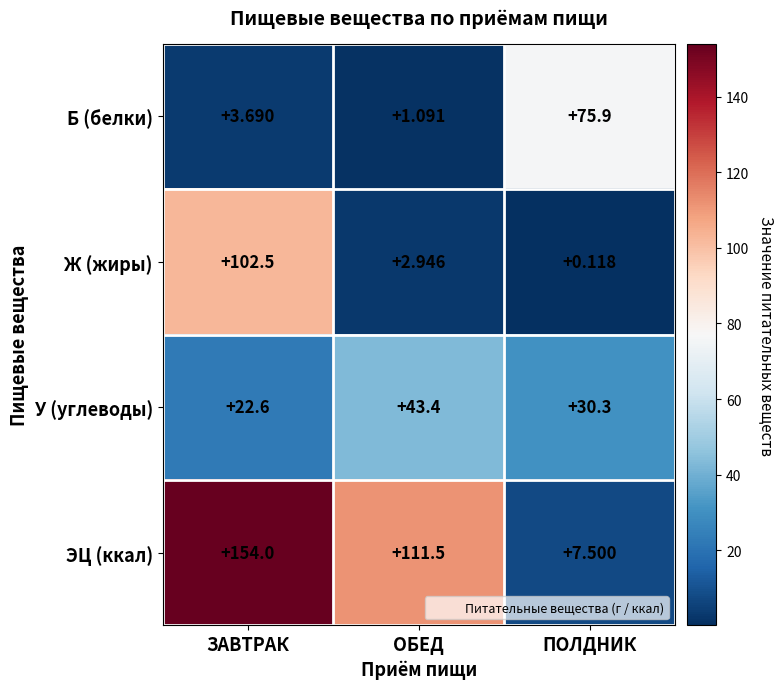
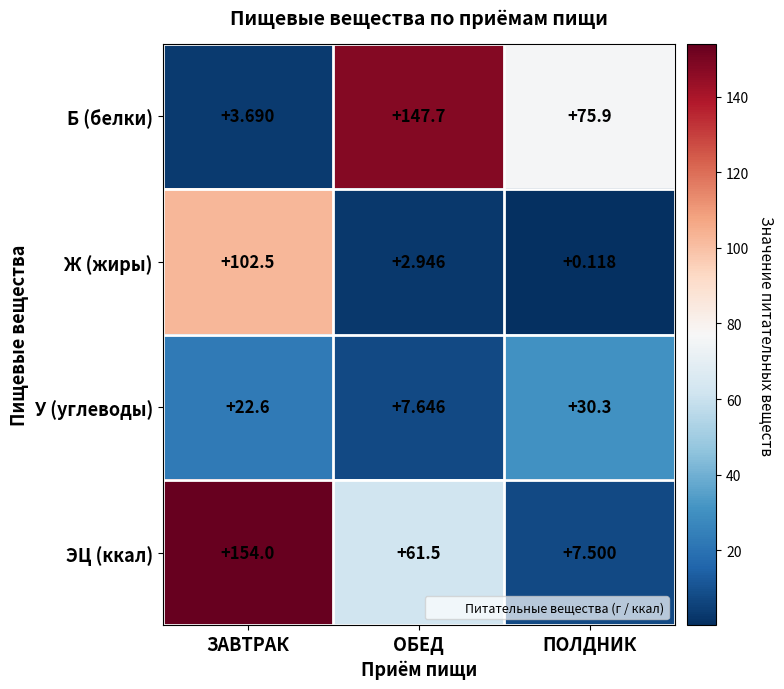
  {
    "Б (белки)": {
      "ЗАВТРАК": "+3.690",
-     "ОБЕД": "+1.091",
+     "ОБЕД": "+147.7",
      "ПОЛДНИК": "+75.9"
    },
    "Ж (жиры)": {
      "ЗАВТРАК": "+102.5",
      "ОБЕД": "+2.946",
      "ПОЛДНИК": "+0.118"
    },
    "У (углеводы)": {
      "ЗАВТРАК": "+22.6",
-     "ОБЕД": "+43.4",
+     "ОБЕД": "+7.646",
      "ПОЛДНИК": "+30.3"
    },
    "ЭЦ (ккал)": {
      "ЗАВТРАК": "+154.0",
-     "ОБЕД": "+111.5",
+     "ОБЕД": "+61.5",
      "ПОЛДНИК": "+7.500"
    }
  }
